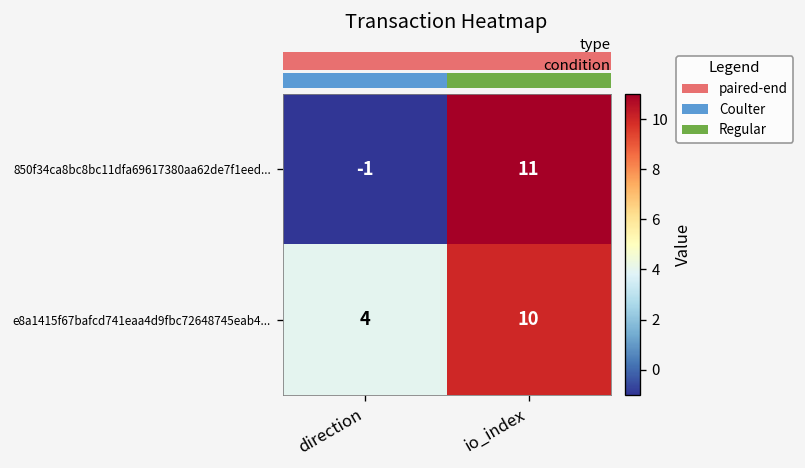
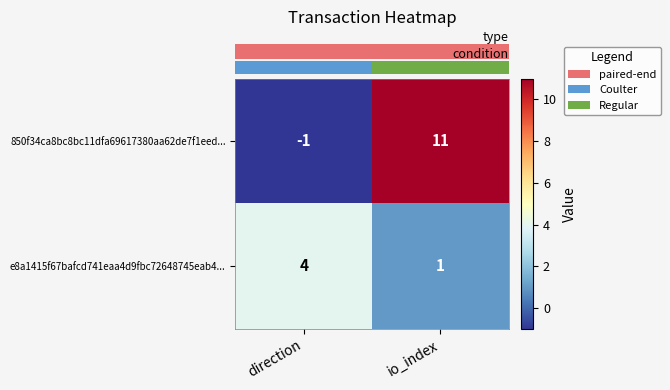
  {
    "850f34ca8bc8bc11dfa69617380aa62de7f1eed...": {
      "direction": -1,
      "io_index": 11
    },
    "e8a1415f67bafcd741eaa4d9fbc72648745eab4...": {
      "direction": 4,
-     "io_index": 10
+     "io_index": 1
    }
  }
